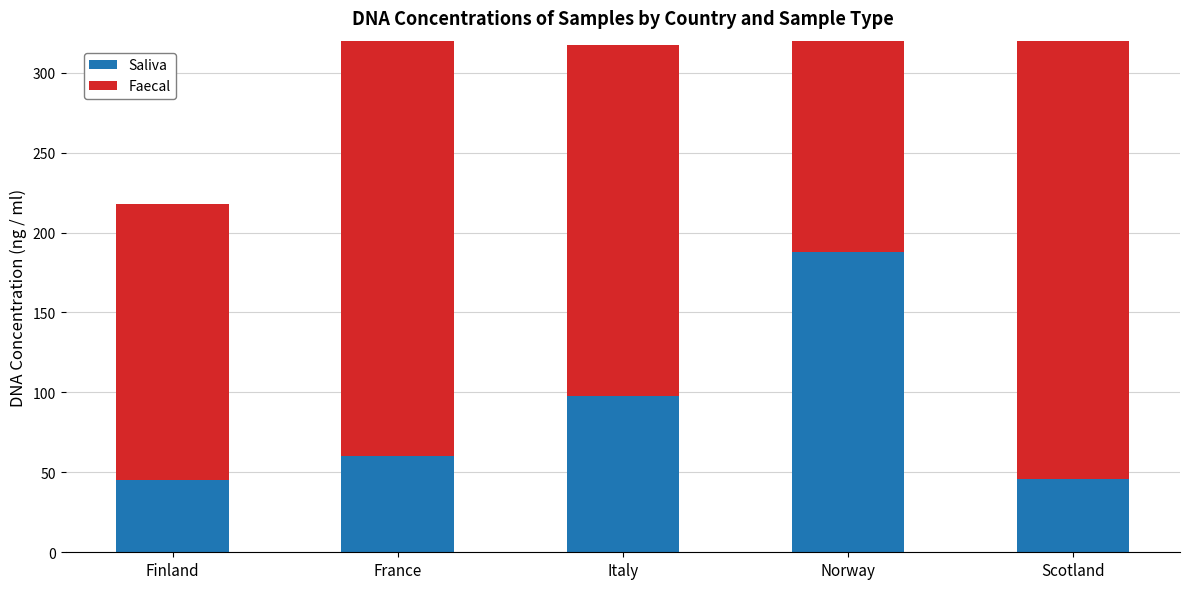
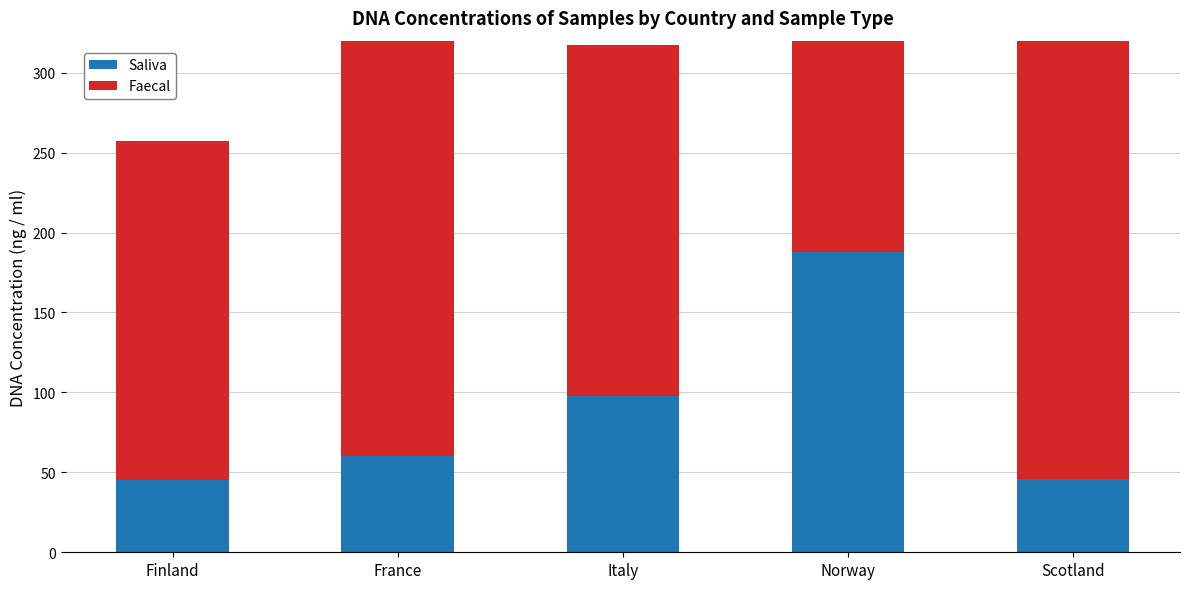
  {
    "Saliva": {
      "Finland": 45,
      "France": 60,
      "Italy": 98,
      "Norway": 188,
      "Scotland": 46
    },
    "Faecal": {
-     "Finland": 173,
+     "Finland": 212,
      "Italy": 219
    }
  }
